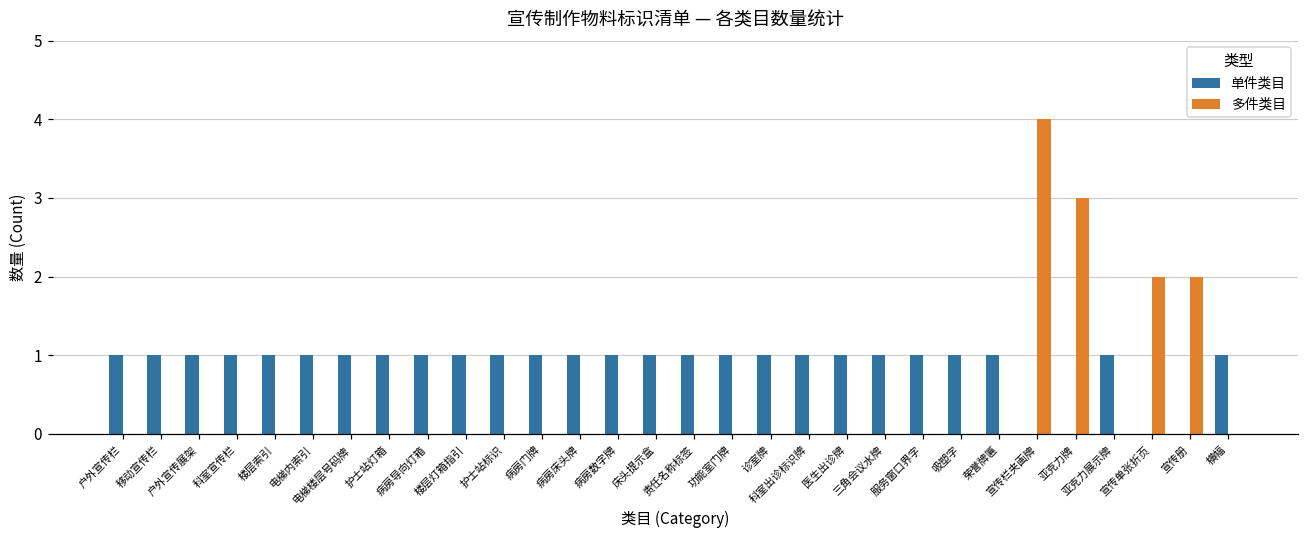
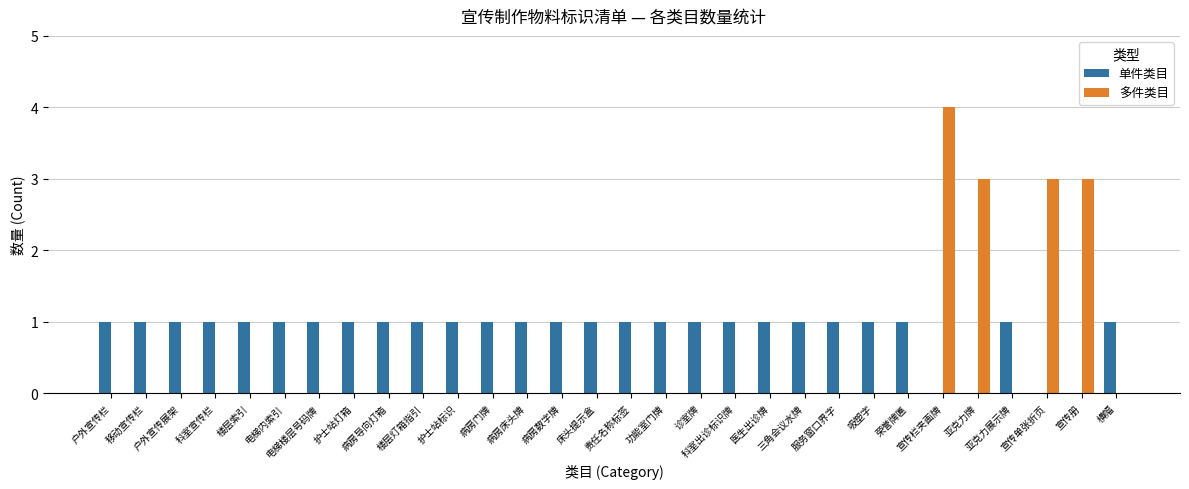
  {
    "单件类目": {
      "户外宣传栏": 1,
      "移动宣传栏": 1,
      "户外宣传展架": 1,
      "科室宣传栏": 1,
      "楼层索引": 1,
      "电梯内索引": 1,
      "电梯楼层号码牌": 1,
      "护士站灯箱": 1,
      "病房导向灯箱": 1,
      "楼层灯箱指引": 1,
      "护士站标识": 1,
      "病房门牌": 1,
      "病房床头牌": 1,
      "病房数字牌": 1,
      "床头提示盒": 1,
      "责任名称标签": 1,
      "功能室门牌": 1,
      "诊室牌": 1,
      "科室出诊标识牌": 1,
      "医生出诊牌": 1,
      "三角会议水牌": 1,
      "服务窗口界字": 1,
      "吸塑字": 1,
      "荣誉牌匾": 1,
      "宣传栏夹画牌": 0,
      "亚克力牌": 0,
      "亚克力展示牌": 1,
      "宣传单张折页": 0,
      "宣传册": 0,
      "横幅": 1
    },
    "多件类目": {
      "户外宣传栏": 0,
      "移动宣传栏": 0,
      "户外宣传展架": 0,
      "科室宣传栏": 0,
      "楼层索引": 0,
      "电梯内索引": 0,
      "电梯楼层号码牌": 0,
      "护士站灯箱": 0,
      "病房导向灯箱": 0,
      "楼层灯箱指引": 0,
      "护士站标识": 0,
      "病房门牌": 0,
      "病房床头牌": 0,
      "病房数字牌": 0,
      "床头提示盒": 0,
      "责任名称标签": 0,
      "功能室门牌": 0,
      "诊室牌": 0,
      "科室出诊标识牌": 0,
      "医生出诊牌": 0,
      "三角会议水牌": 0,
      "服务窗口界字": 0,
      "吸塑字": 0,
      "荣誉牌匾": 0,
      "宣传栏夹画牌": 4,
      "亚克力牌": 3,
      "亚克力展示牌": 0,
-     "宣传单张折页": 2,
-     "宣传册": 2,
+     "宣传单张折页": 3,
+     "宣传册": 3,
      "横幅": 0
    }
  }
